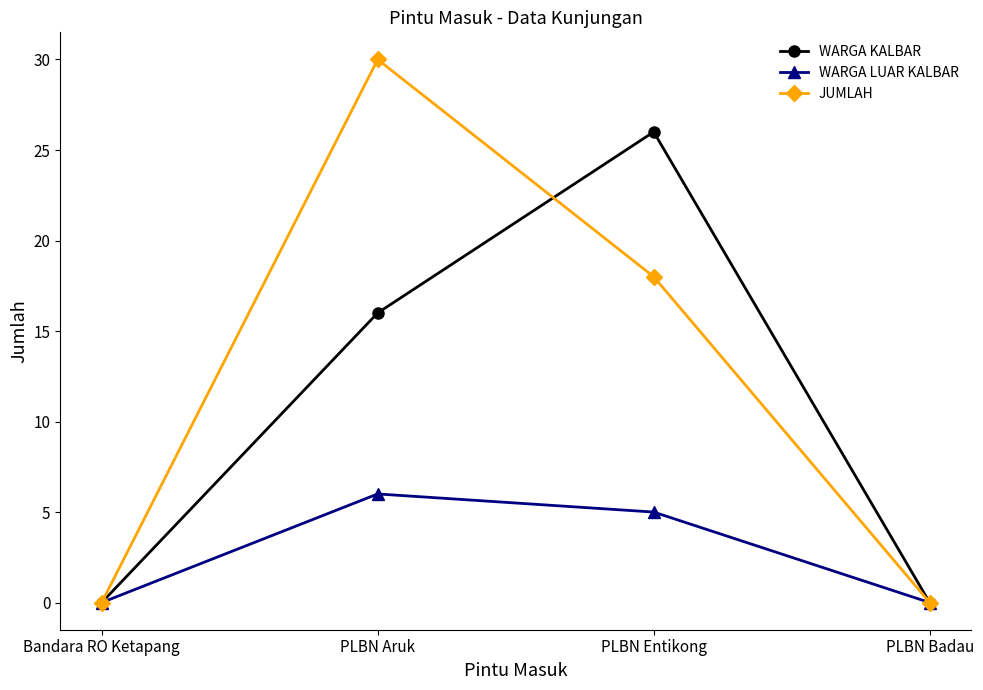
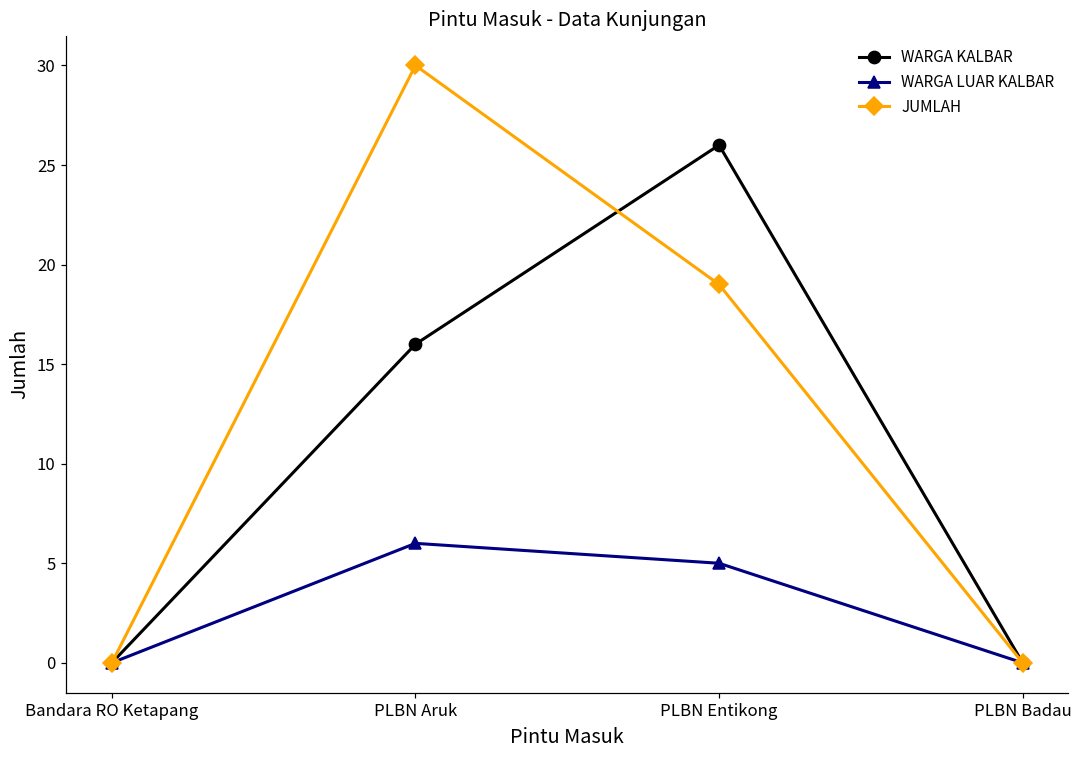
  {
    "WARGA KALBAR": {
      "PLBN Aruk": 16,
      "PLBN Entikong": 26
    },
    "WARGA LUAR KALBAR": {
      "PLBN Aruk": 6,
      "PLBN Entikong": 5
    },
    "JUMLAH": {
      "PLBN Aruk": 30,
-     "PLBN Entikong": 18
+     "PLBN Entikong": 19
    }
  }
